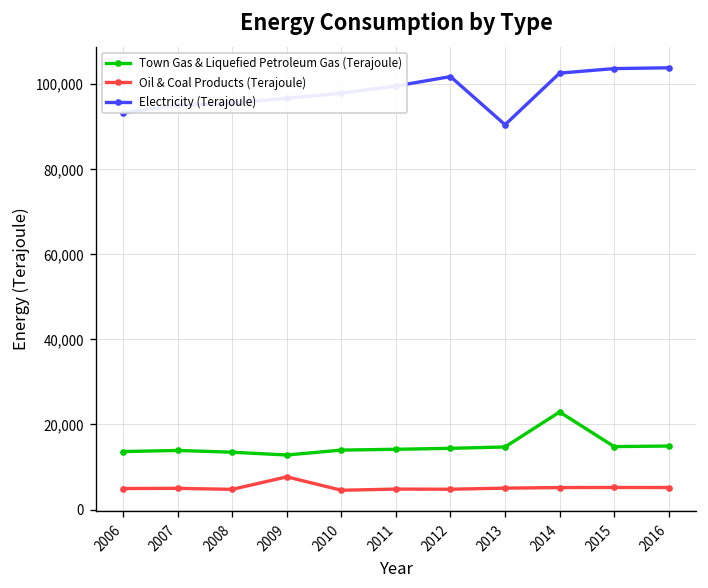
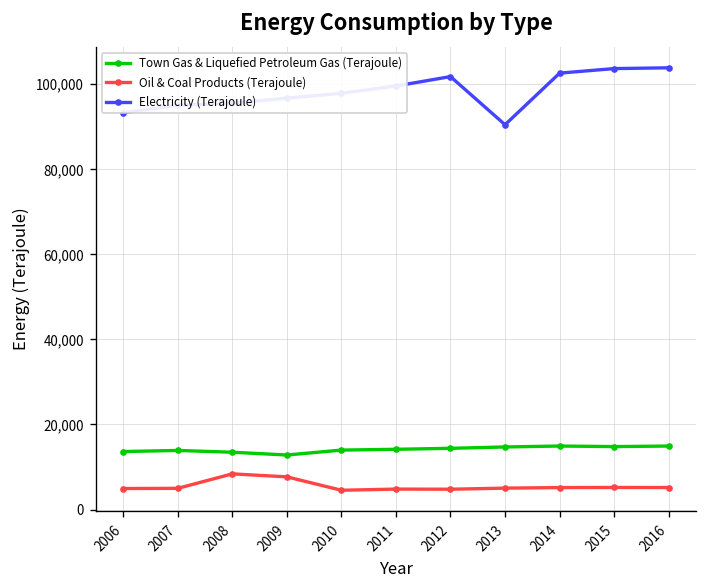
  {
    "Town Gas & Liquefied Petroleum Gas (Terajoule)": {
      "2006": "14,000",
      "2007": "14,000",
      "2008": "13,000",
      "2009": "13,000",
      "2010": "14,000",
      "2011": "14,000",
      "2012": "14,000",
      "2013": "15,000",
-     "2014": "23,000",
+     "2014": "15,000",
      "2015": "15,000",
      "2016": "15,000"
    },
    "Oil & Coal Products (Terajoule)": {
      "2006": "5,000",
      "2007": "5,000",
-     "2008": "5,000",
+     "2008": "8,000",
      "2009": "8,000",
      "2010": "5,000",
      "2011": "5,000",
      "2012": "5,000",
      "2013": "5,000",
      "2014": "5,000",
      "2015": "5,000",
      "2016": "5,000"
    },
    "Electricity (Terajoule)": {
      "2012": "102,000",
      "2013": "90,000",
      "2014": "103,000",
      "2015": "104,000",
      "2016": "104,000"
    }
  }
